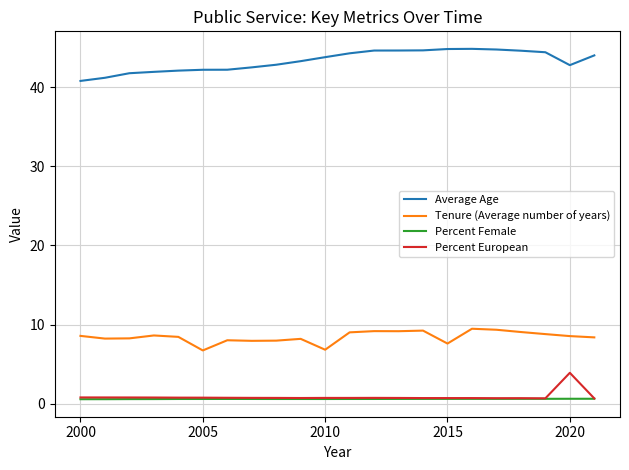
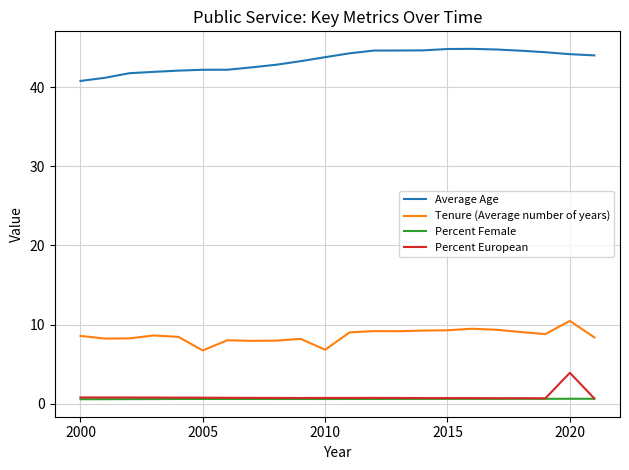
  {
    "Average Age": {
      "2000": 41,
      "2005": 42,
      "2010": 44,
      "2015": 45,
-     "2020": 43
+     "2020": 44
    },
    "Tenure (Average number of years)": {
      "2000": 9,
      "2005": 7,
      "2010": 7,
-     "2015": 8,
-     "2020": 9
+     "2015": 9,
+     "2020": 10
    },
    "Percent Female": {
      "2020": 1
    },
    "Percent European": {
      "2020": 4
    }
  }
